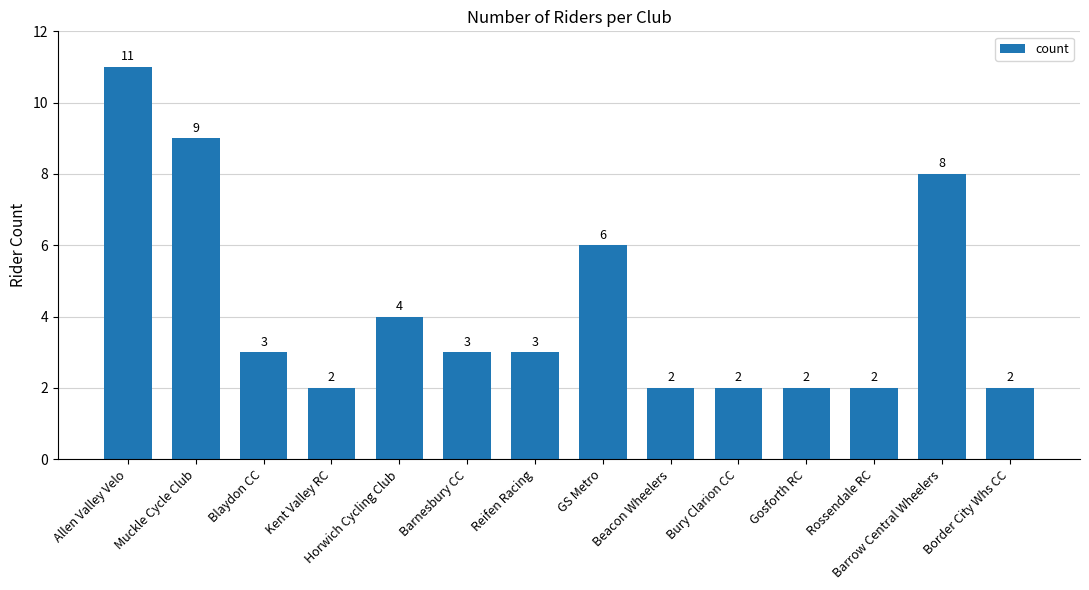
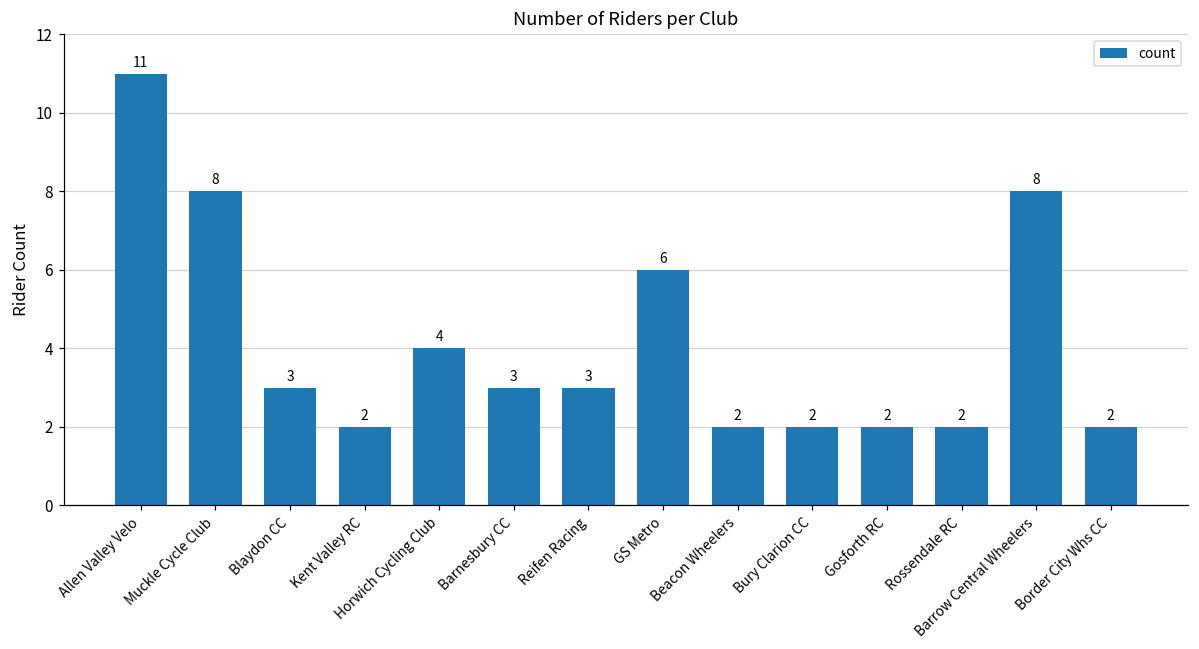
  {
    "Allen Valley Velo": 11,
-   "Muckle Cycle Club": 9,
+   "Muckle Cycle Club": 8,
    "Blaydon CC": 3,
    "Kent Valley RC": 2,
    "Horwich Cycling Club": 4,
    "Barnesbury CC": 3,
    "Reifen Racing": 3,
    "GS Metro": 6,
    "Beacon Wheelers": 2,
    "Bury Clarion CC": 2,
    "Gosforth RC": 2,
    "Rossendale RC": 2,
    "Barrow Central Wheelers": 8,
    "Border City Whs CC": 2
  }
